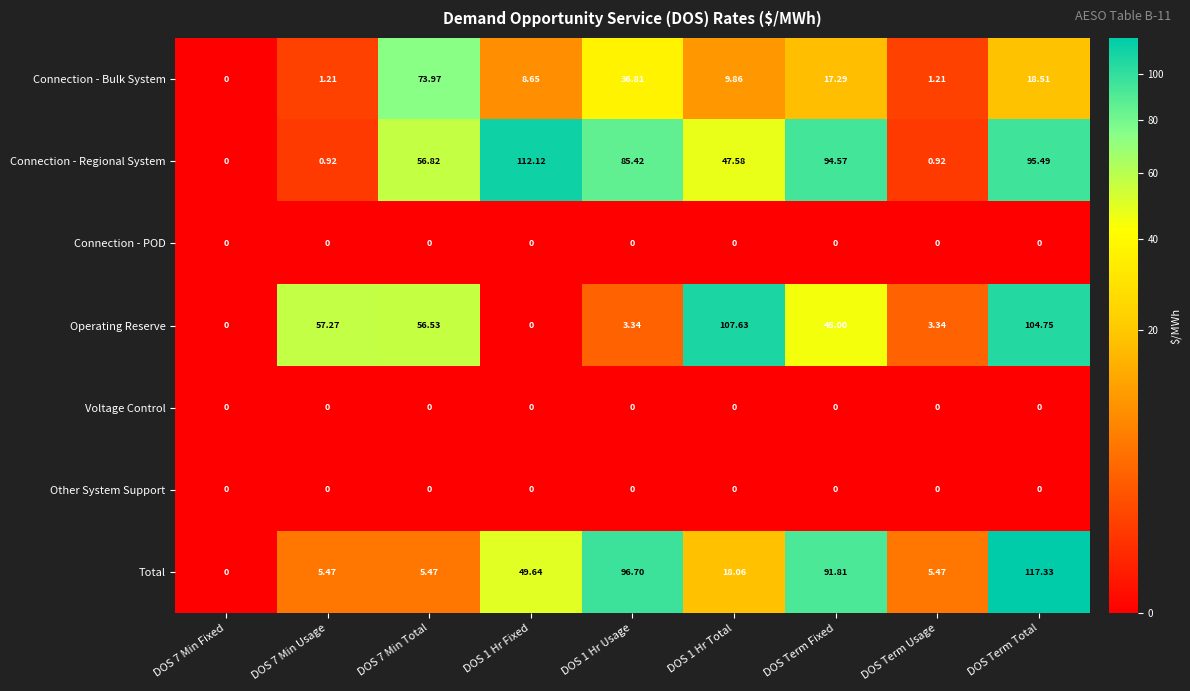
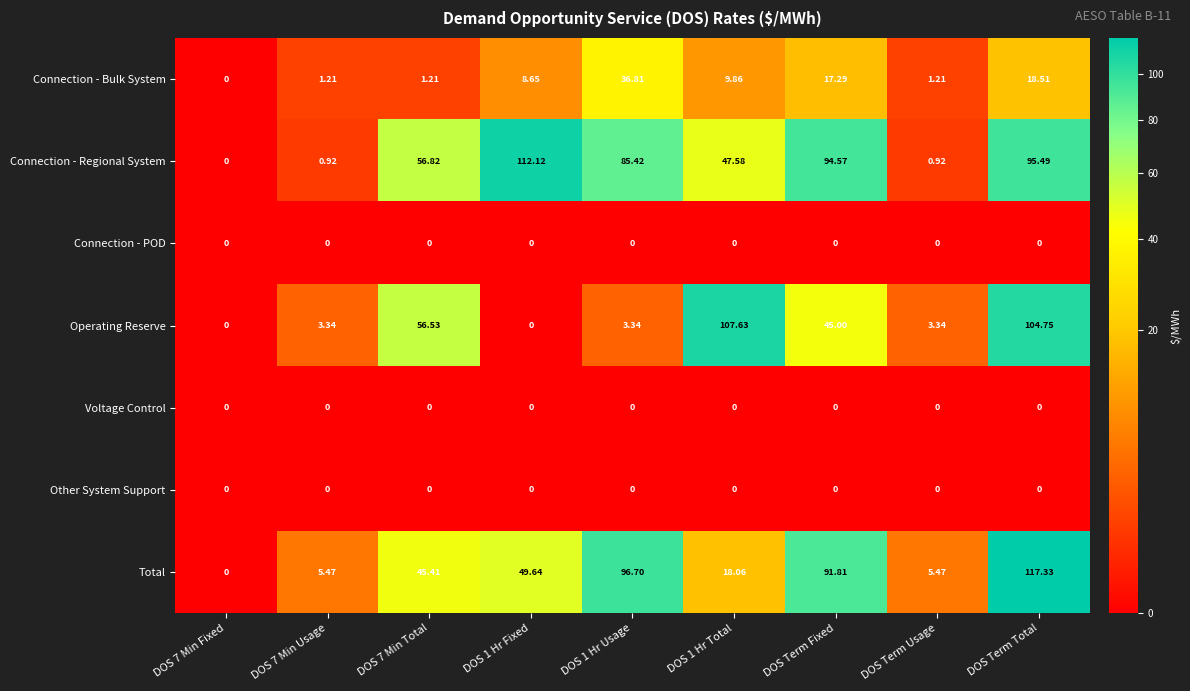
  {
    "Connection - Bulk System": {
      "DOS 7 Min Fixed": 0,
      "DOS 7 Min Usage": 1.21,
-     "DOS 7 Min Total": 73.97,
+     "DOS 7 Min Total": 1.21,
      "DOS 1 Hr Fixed": 8.65,
      "DOS 1 Hr Usage": 36.81,
      "DOS 1 Hr Total": 9.86,
      "DOS Term Fixed": 17.29,
      "DOS Term Usage": 1.21,
      "DOS Term Total": 18.51
    },
    "Connection - Regional System": {
      "DOS 7 Min Fixed": 0,
      "DOS 7 Min Usage": 0.92,
      "DOS 7 Min Total": 56.82,
      "DOS 1 Hr Fixed": 112.12,
      "DOS 1 Hr Usage": 85.42,
      "DOS 1 Hr Total": 47.58,
      "DOS Term Fixed": 94.57,
      "DOS Term Usage": 0.92,
      "DOS Term Total": 95.49
    },
    "Connection - POD": {
      "DOS 7 Min Fixed": 0,
      "DOS 7 Min Usage": 0,
      "DOS 7 Min Total": 0,
      "DOS 1 Hr Fixed": 0,
      "DOS 1 Hr Usage": 0,
      "DOS 1 Hr Total": 0,
      "DOS Term Fixed": 0,
      "DOS Term Usage": 0,
      "DOS Term Total": 0
    },
    "Operating Reserve": {
      "DOS 7 Min Fixed": 0,
-     "DOS 7 Min Usage": 57.27,
+     "DOS 7 Min Usage": 3.34,
      "DOS 7 Min Total": 56.53,
      "DOS 1 Hr Fixed": 0,
      "DOS 1 Hr Usage": 3.34,
      "DOS 1 Hr Total": 107.63,
      "DOS Term Fixed": 45.00,
      "DOS Term Usage": 3.34,
      "DOS Term Total": 104.75
    },
    "Voltage Control": {
      "DOS 7 Min Fixed": 0,
      "DOS 7 Min Usage": 0,
      "DOS 7 Min Total": 0,
      "DOS 1 Hr Fixed": 0,
      "DOS 1 Hr Usage": 0,
      "DOS 1 Hr Total": 0,
      "DOS Term Fixed": 0,
      "DOS Term Usage": 0,
      "DOS Term Total": 0
    },
    "Other System Support": {
      "DOS 7 Min Fixed": 0,
      "DOS 7 Min Usage": 0,
      "DOS 7 Min Total": 0,
      "DOS 1 Hr Fixed": 0,
      "DOS 1 Hr Usage": 0,
      "DOS 1 Hr Total": 0,
      "DOS Term Fixed": 0,
      "DOS Term Usage": 0,
      "DOS Term Total": 0
    },
    "Total": {
      "DOS 7 Min Fixed": 0,
      "DOS 7 Min Usage": 5.47,
-     "DOS 7 Min Total": 5.47,
+     "DOS 7 Min Total": 45.41,
      "DOS 1 Hr Fixed": 49.64,
      "DOS 1 Hr Usage": 96.70,
      "DOS 1 Hr Total": 18.06,
      "DOS Term Fixed": 91.81,
      "DOS Term Usage": 5.47,
      "DOS Term Total": 117.33
    }
  }
